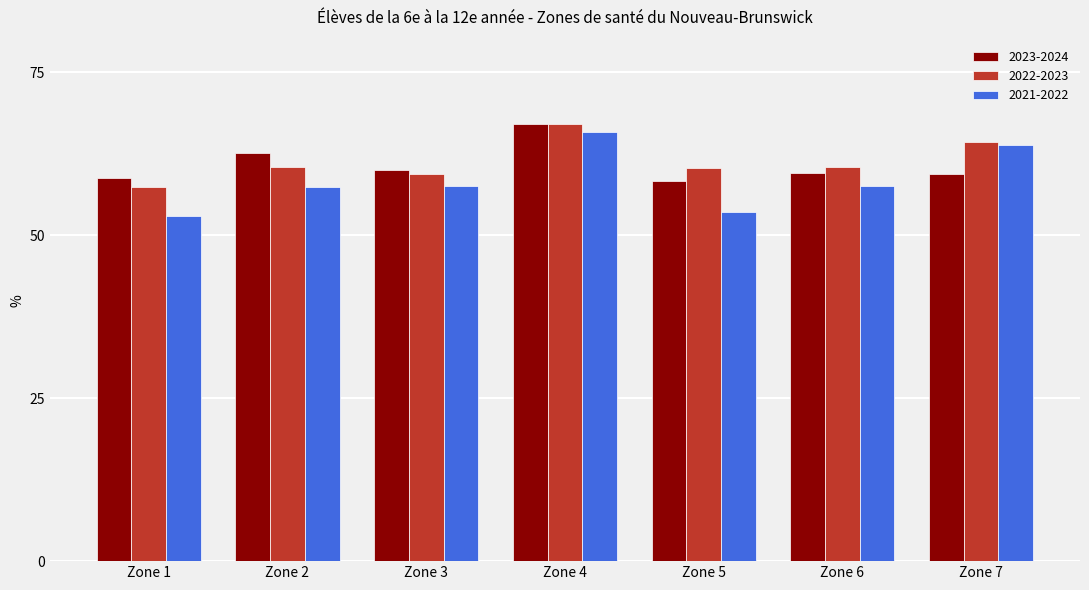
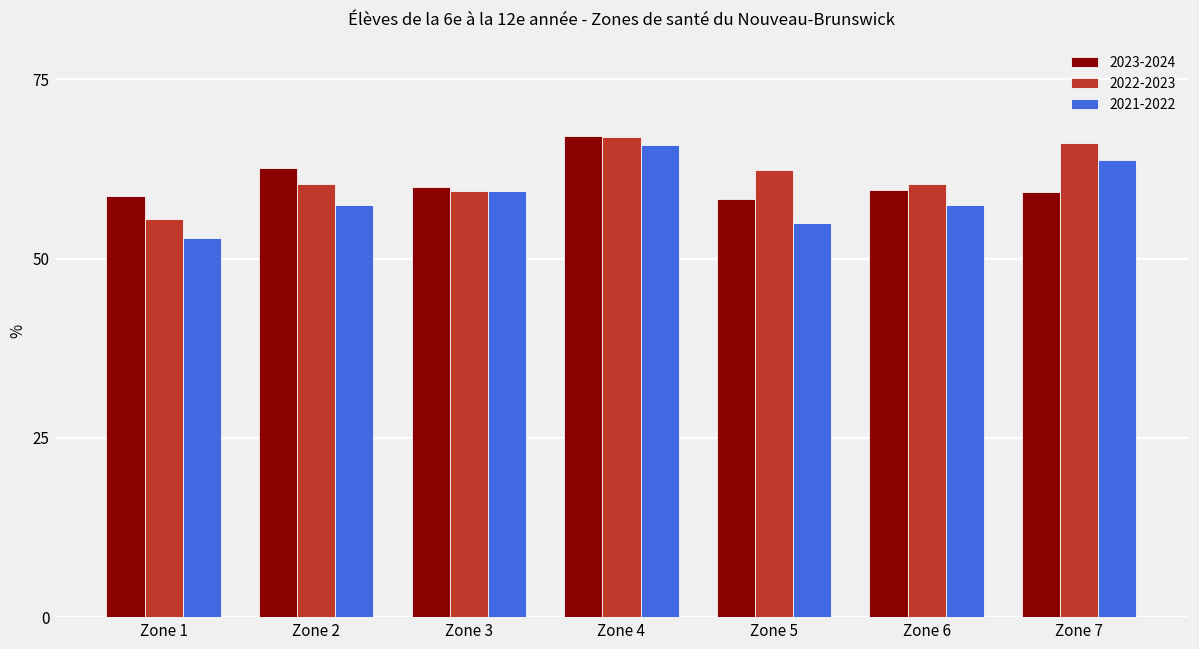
  {
    "2023-2024": {
      "Zone 1": 59,
      "Zone 2": 63,
      "Zone 3": 60,
      "Zone 4": 67,
      "Zone 5": 58,
      "Zone 6": 60,
      "Zone 7": 59
    },
    "2022-2023": {
-     "Zone 1": 57,
+     "Zone 1": 56,
      "Zone 2": 60,
      "Zone 3": 59,
      "Zone 4": 67,
-     "Zone 5": 60,
+     "Zone 5": 62,
      "Zone 6": 60,
-     "Zone 7": 64
+     "Zone 7": 66
    },
    "2021-2022": {
      "Zone 1": 53,
      "Zone 2": 57,
-     "Zone 3": 58,
+     "Zone 3": 59,
      "Zone 4": 66,
-     "Zone 5": 54,
+     "Zone 5": 55,
      "Zone 6": 58,
      "Zone 7": 64
    }
  }
